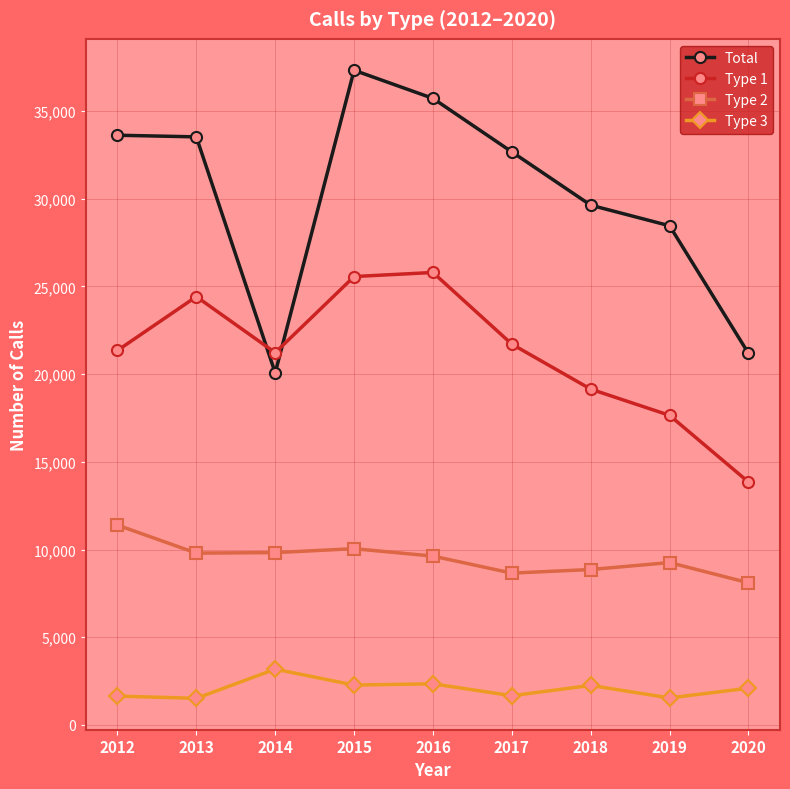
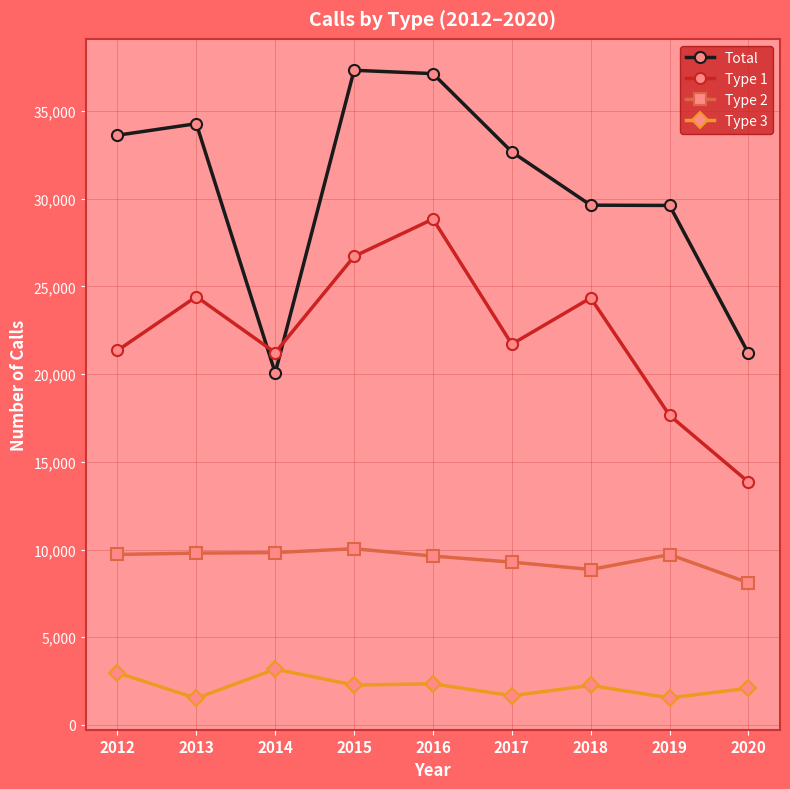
  {
    "Total": {
      "2012": "33,600",
-     "2013": "33,500",
+     "2013": "34,300",
      "2014": "20,100",
      "2015": "37,300",
-     "2016": "35,700",
+     "2016": "37,100",
      "2017": "32,700",
      "2018": "29,600",
-     "2019": "28,500",
+     "2019": "29,600",
      "2020": "21,200"
    },
    "Type 1": {
      "2012": "21,300",
      "2013": "24,400",
      "2014": "21,200",
-     "2015": "25,600",
-     "2016": "25,800",
+     "2015": "26,700",
+     "2016": "28,800",
      "2017": "21,700",
-     "2018": "19,100",
+     "2018": "24,300",
      "2019": "17,700",
      "2020": "13,800"
    },
    "Type 2": {
-     "2012": "11,400",
+     "2012": "9,700",
      "2013": "9,800",
      "2014": "9,800",
      "2015": "10,000",
      "2016": "9,600",
-     "2017": "8,700",
+     "2017": "9,300",
      "2018": "8,900",
-     "2019": "9,300",
+     "2019": "9,700",
      "2020": "8,100"
    },
    "Type 3": {
-     "2012": "1,600",
+     "2012": "3,000",
      "2013": "1,500",
      "2014": "3,200",
      "2015": "2,300",
      "2016": "2,300",
      "2017": "1,700",
      "2018": "2,300",
      "2019": "1,500",
      "2020": "2,100"
    }
  }
